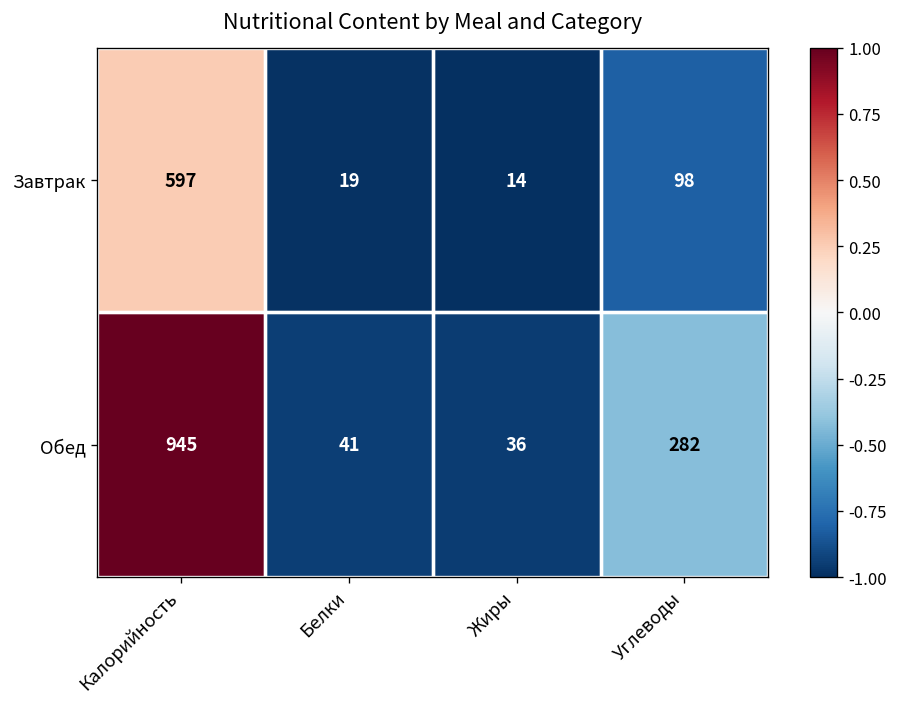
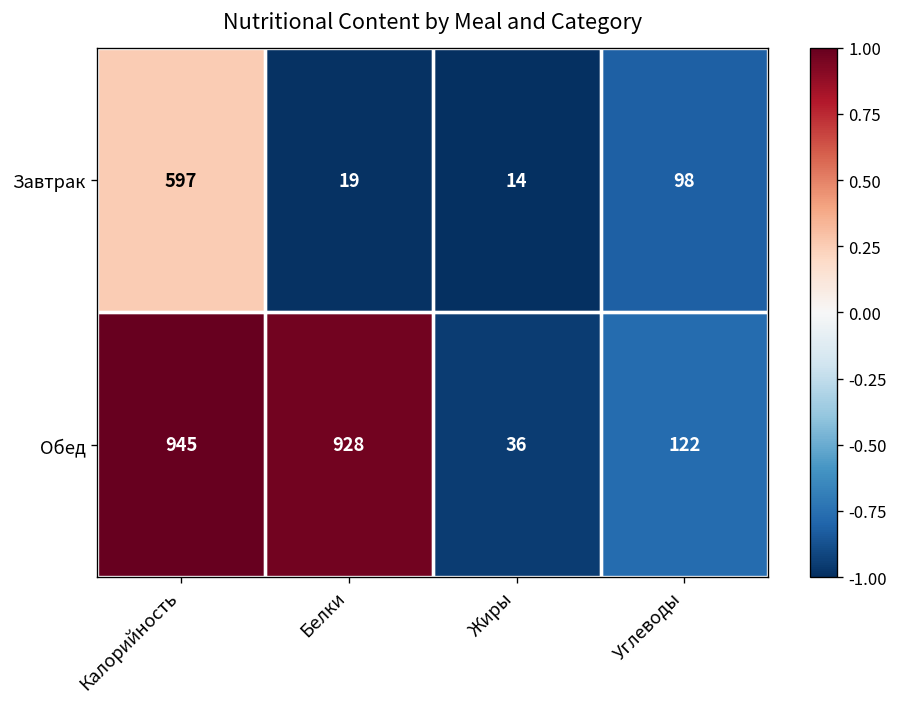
  {
    "Завтрак": {
      "Калорийность": 597,
      "Белки": 19,
      "Жиры": 14,
      "Углеводы": 98
    },
    "Обед": {
      "Калорийность": 945,
-     "Белки": 41,
+     "Белки": 928,
      "Жиры": 36,
-     "Углеводы": 282
+     "Углеводы": 122
    }
  }
